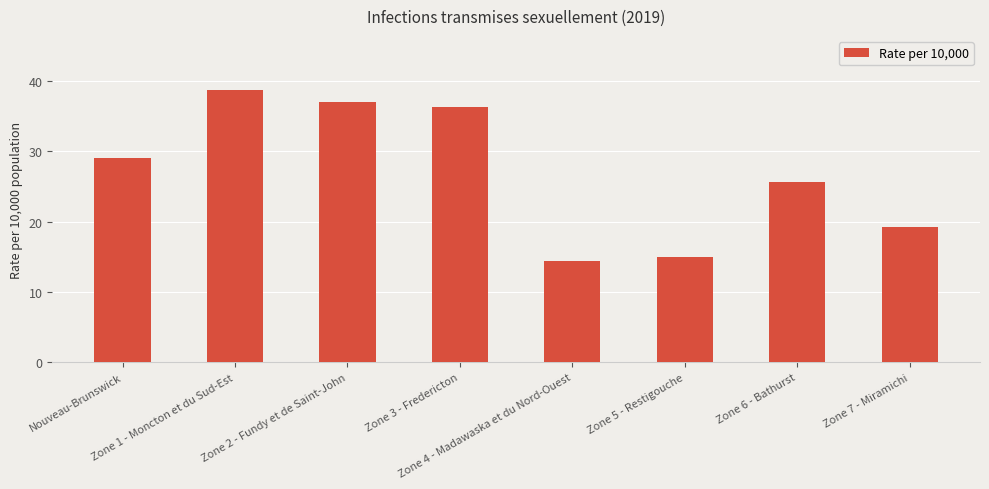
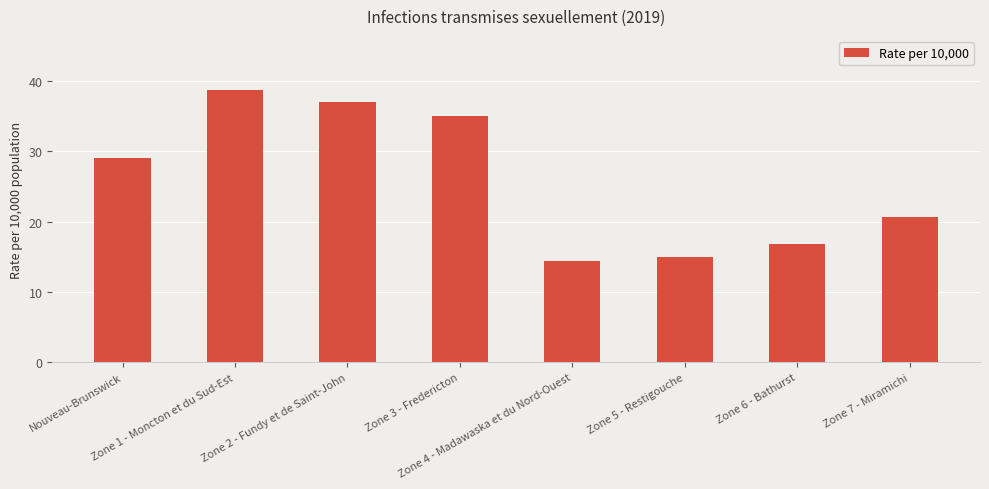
  {
    "Nouveau-Brunswick": 29,
    "Zone 1 - Moncton et du Sud-Est": 39,
    "Zone 2 - Fundy et de Saint-John": 37,
-   "Zone 3 - Fredericton": 36,
+   "Zone 3 - Fredericton": 35,
    "Zone 4 - Madawaska et du Nord-Ouest": 14,
    "Zone 5 - Restigouche": 15,
-   "Zone 6 - Bathurst": 26,
-   "Zone 7 - Miramichi": 19
+   "Zone 6 - Bathurst": 17,
+   "Zone 7 - Miramichi": 21
  }
